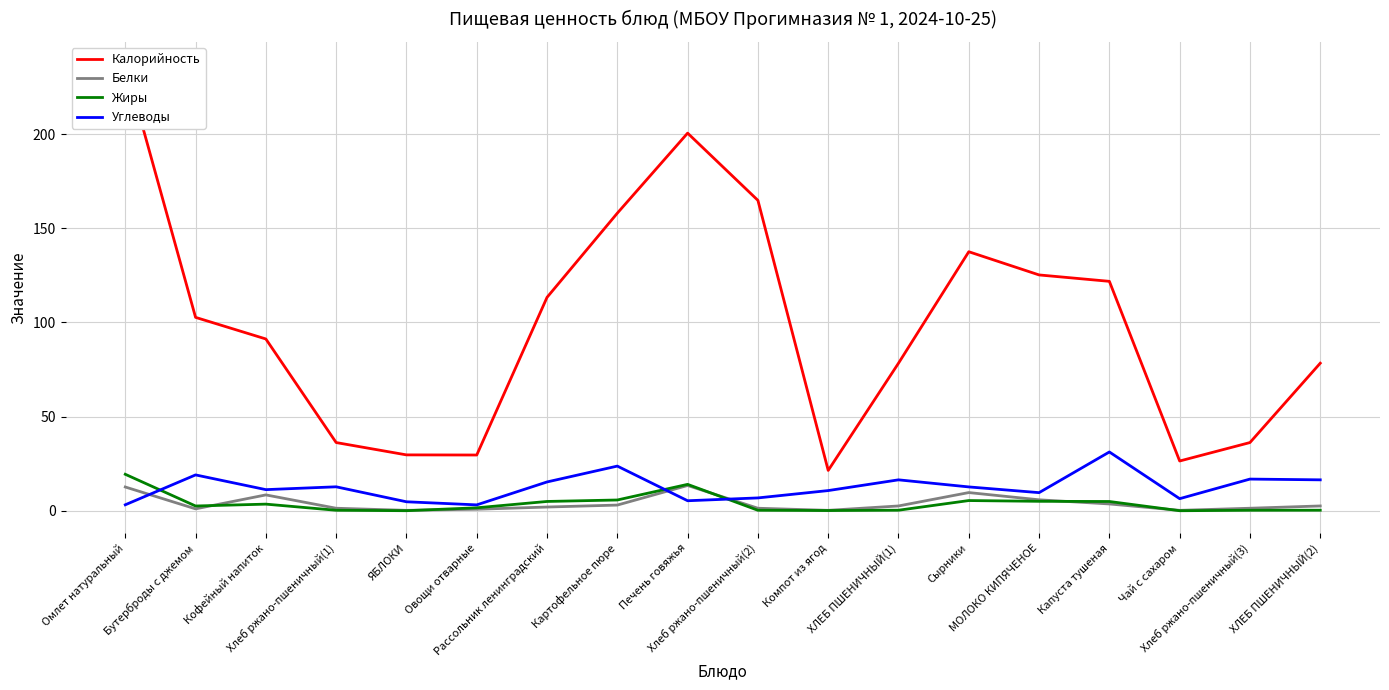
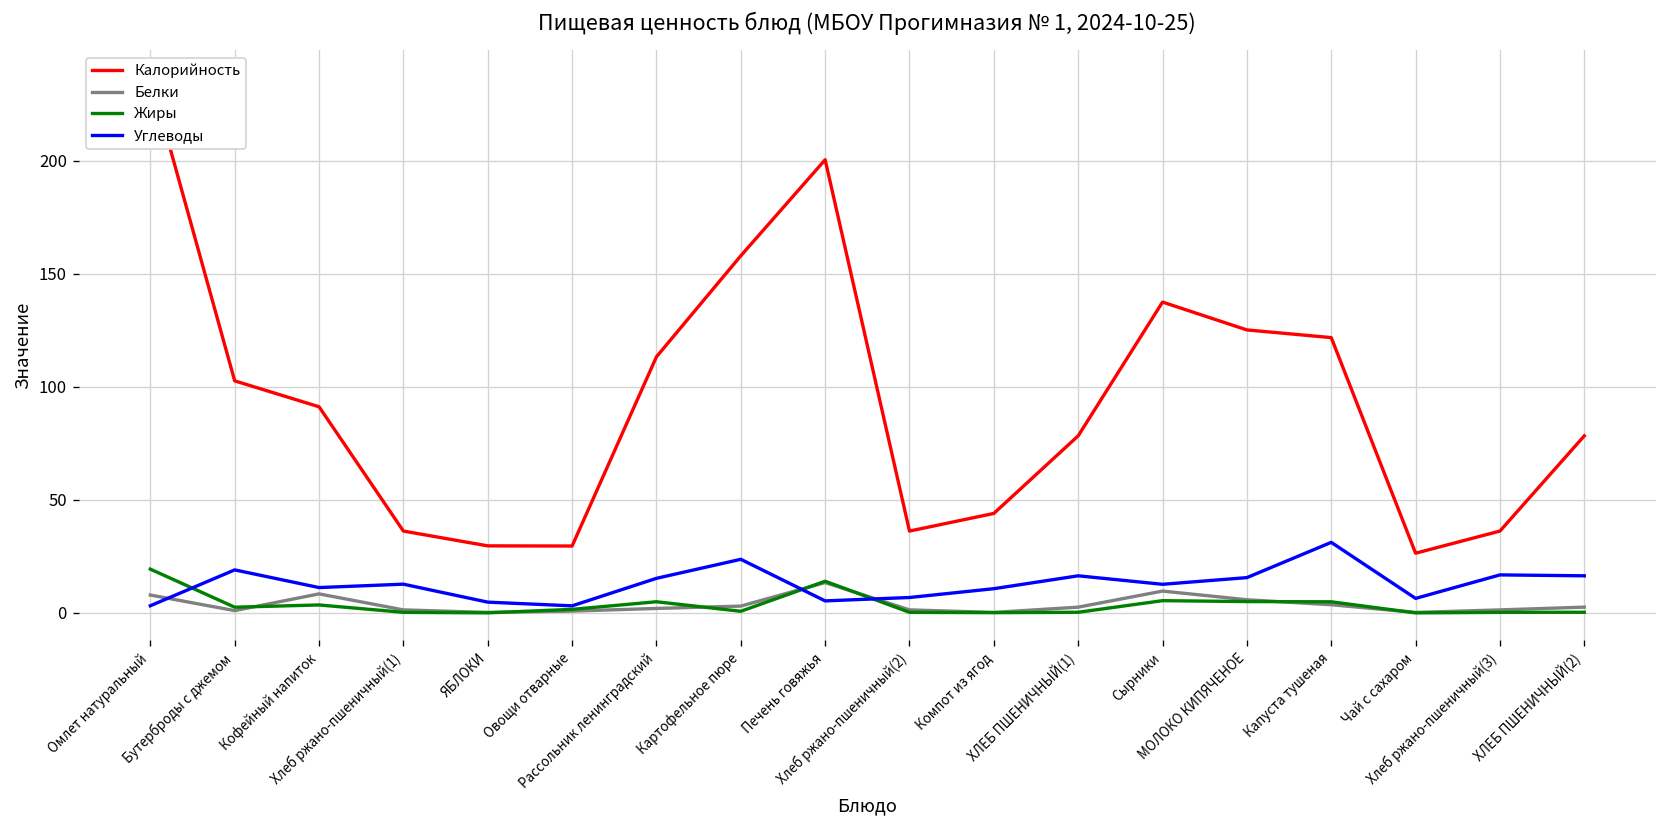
  {
    "Калорийность": {
      "Бутерброды с джемом": 103,
      "Кофейный напиток": 91,
      "Хлеб ржано-пшеничный(1)": 36,
      "ЯБЛОКИ": 30,
      "Овощи отварные": 30,
      "Рассольник ленинградский": 113,
      "Картофельное пюре": 158,
      "Печень говяжья": 201,
-     "Хлеб ржано-пшеничный(2)": 165,
-     "Компот из ягод": 21,
+     "Хлеб ржано-пшеничный(2)": 36,
+     "Компот из ягод": 44,
      "ХЛЕБ ПШЕНИЧНЫЙ(1)": 78,
      "Сырники": 138,
      "МОЛОКО КИПЯЧЕНОЕ": 125,
      "Капуста тушеная": 122,
      "Чай с сахаром": 26,
      "Хлеб ржано-пшеничный(3)": 36,
      "ХЛЕБ ПШЕНИЧНЫЙ(2)": 78
    },
    "Белки": {
-     "Омлет натуральный": 13,
+     "Омлет натуральный": 8,
      "Бутерброды с джемом": 1,
      "Кофейный напиток": 8,
      "Рассольник ленинградский": 2,
      "Картофельное пюре": 3,
      "ХЛЕБ ПШЕНИЧНЫЙ(1)": 3,
      "Сырники": 10,
      "ХЛЕБ ПШЕНИЧНЫЙ(2)": 3
    },
    "Жиры": {
      "Омлет натуральный": 19,
      "Бутерброды с джемом": 3,
      "Кофейный напиток": 4,
      "Рассольник ленинградский": 5,
-     "Картофельное пюре": 6,
+     "Картофельное пюре": 1,
      "ХЛЕБ ПШЕНИЧНЫЙ(1)": 0,
      "Сырники": 5,
      "ХЛЕБ ПШЕНИЧНЫЙ(2)": 0
    },
    "Углеводы": {
      "Омлет натуральный": 3,
      "Бутерброды с джемом": 19,
      "Кофейный напиток": 11,
      "Хлеб ржано-пшеничный(1)": 13,
      "ЯБЛОКИ": 5,
      "Овощи отварные": 3,
      "Рассольник ленинградский": 15,
      "Картофельное пюре": 24,
      "Печень говяжья": 5,
      "Хлеб ржано-пшеничный(2)": 7,
      "Компот из ягод": 11,
      "ХЛЕБ ПШЕНИЧНЫЙ(1)": 16,
      "Сырники": 13,
-     "МОЛОКО КИПЯЧЕНОЕ": 10,
+     "МОЛОКО КИПЯЧЕНОЕ": 16,
      "Капуста тушеная": 31,
      "Чай с сахаром": 6,
      "Хлеб ржано-пшеничный(3)": 17,
      "ХЛЕБ ПШЕНИЧНЫЙ(2)": 16
    }
  }
